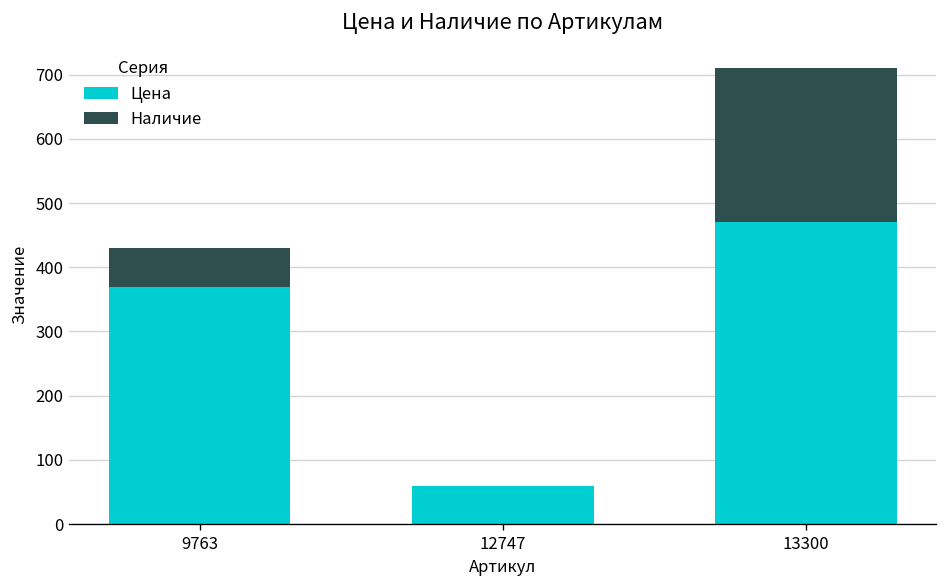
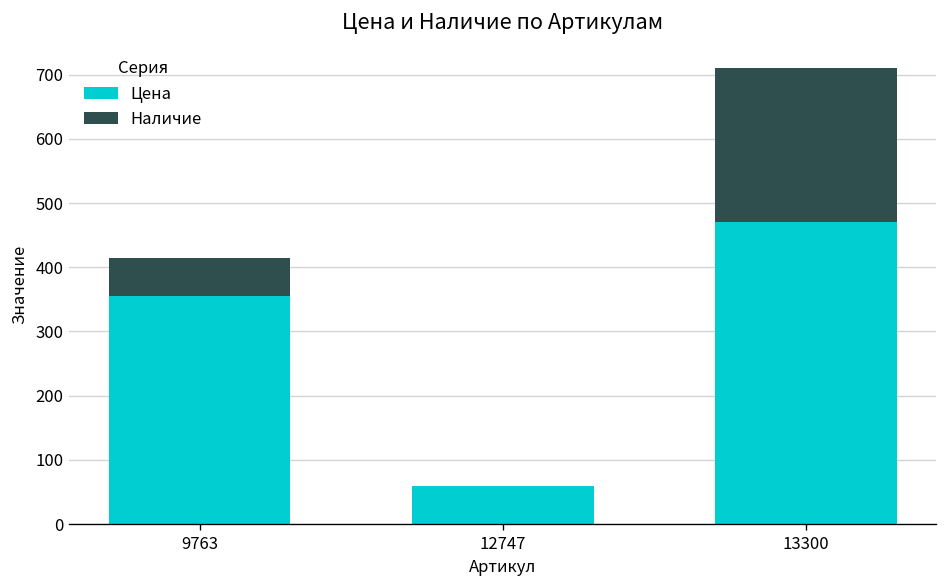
  {
    "Цена": {
-     "9763": 370,
+     "9763": 360,
      "12747": 60,
      "13300": 470
    },
    "Наличие": {
      "9763": 60,
      "12747": 0,
      "13300": 240
    }
  }
